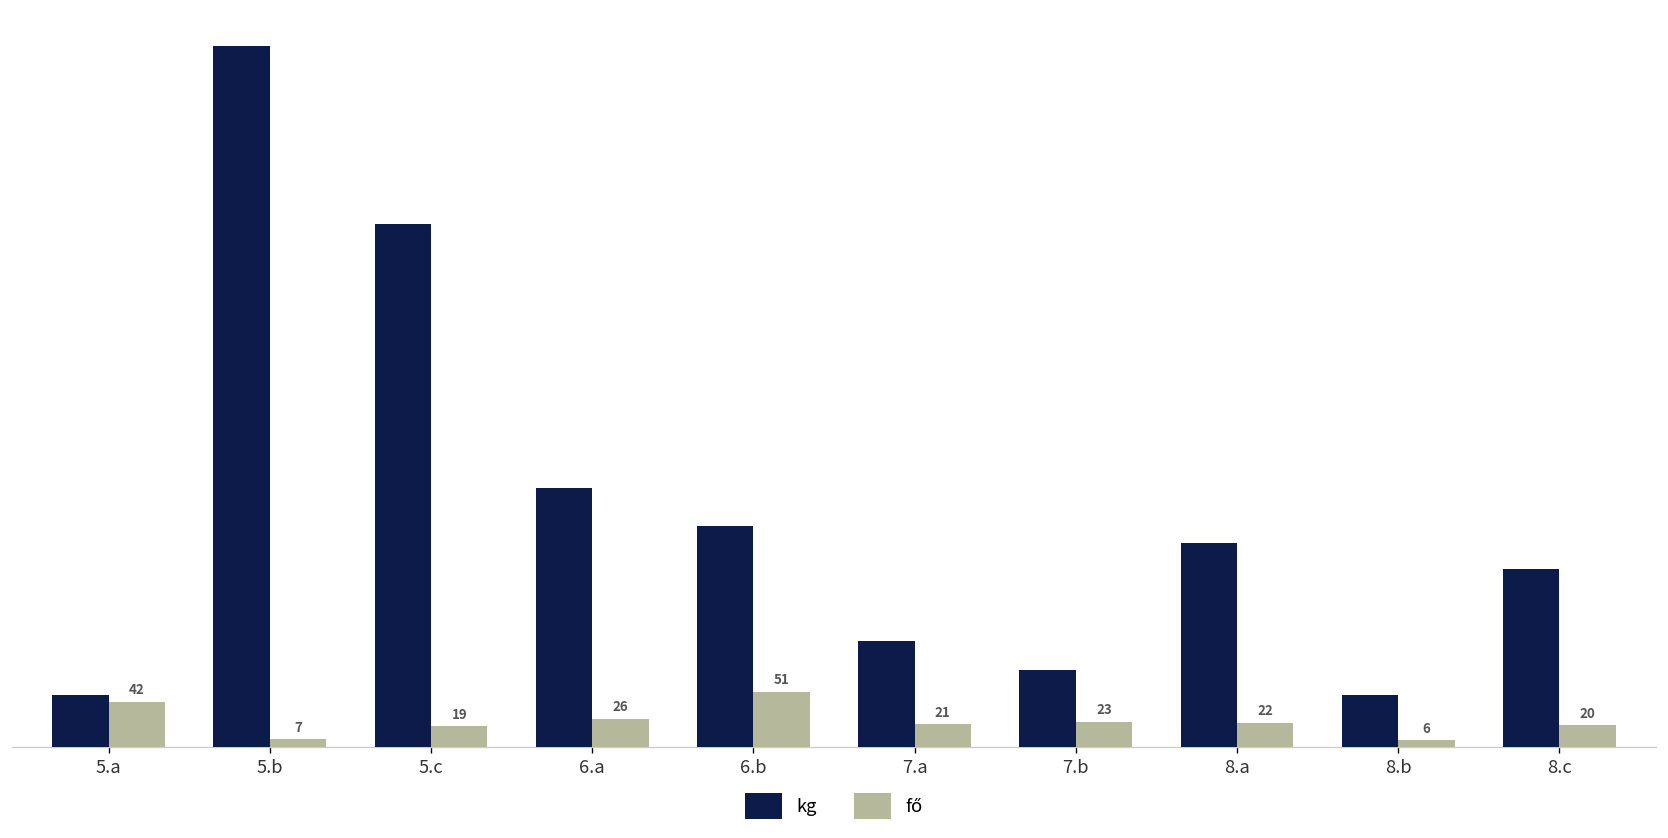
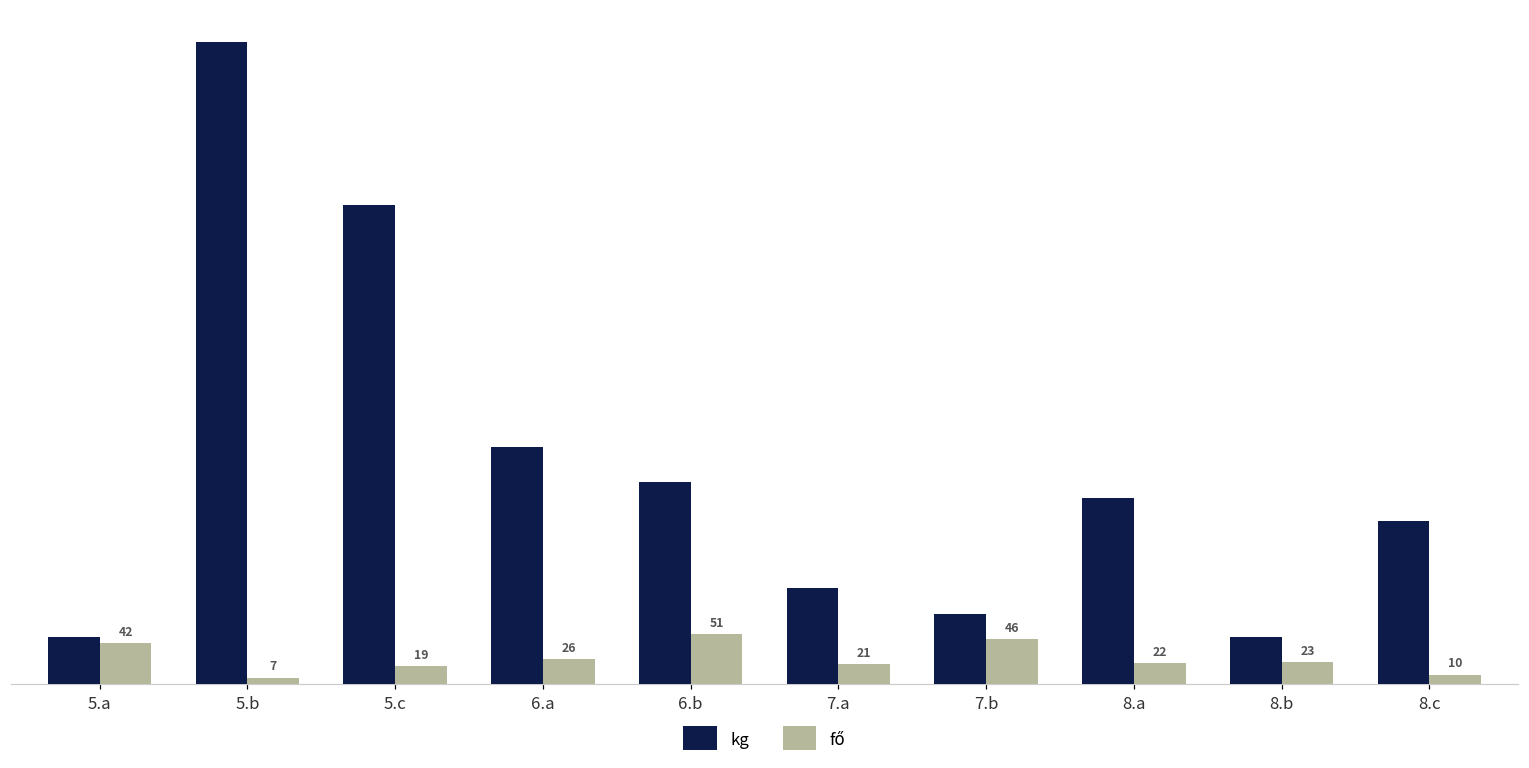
  {
    "fő": {
      "5.a": 42,
      "5.b": 7,
      "5.c": 19,
      "6.a": 26,
      "6.b": 51,
      "7.a": 21,
-     "7.b": 23,
+     "7.b": 46,
      "8.a": 22,
-     "8.b": 6,
-     "8.c": 20
+     "8.b": 23,
+     "8.c": 10
    }
  }
